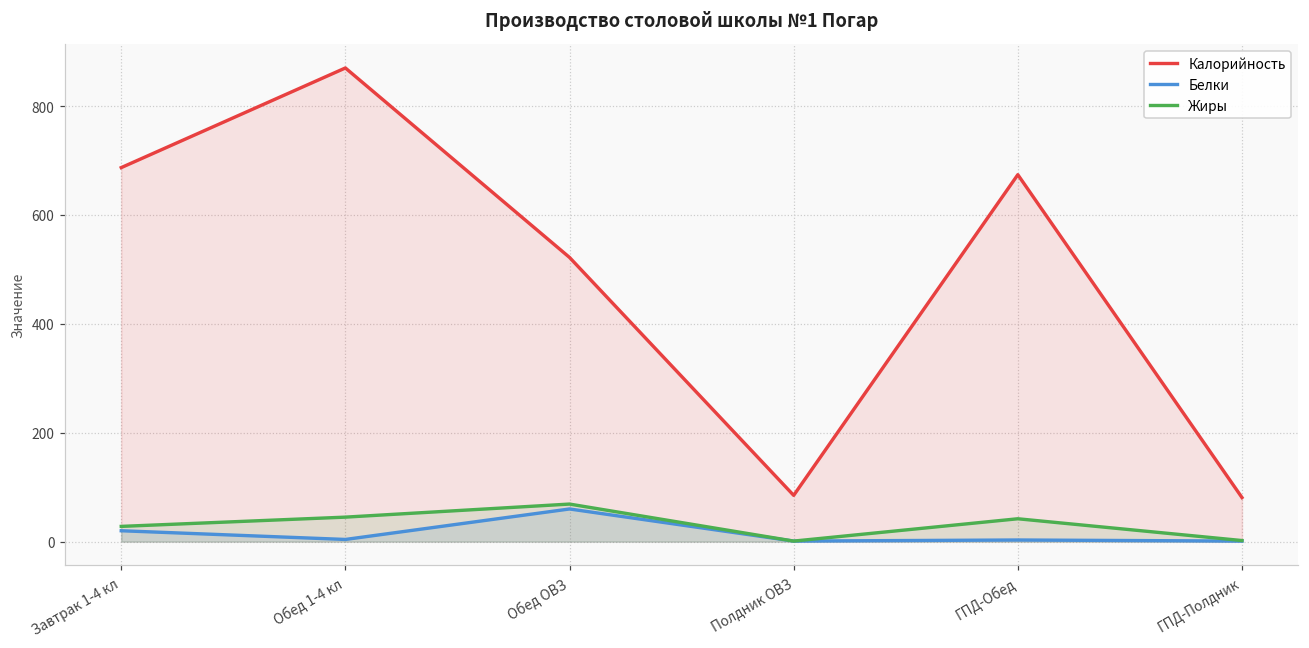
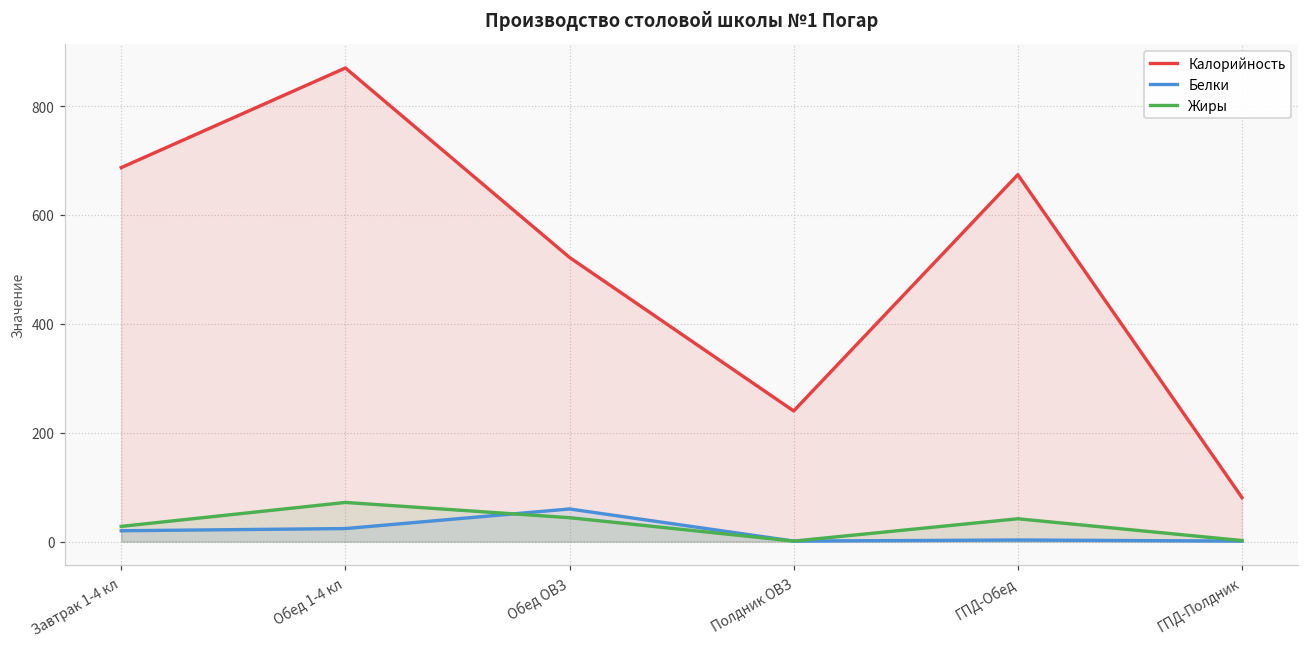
  {
    "Калорийность": {
      "Завтрак 1-4 кл": 690,
      "Обед 1-4 кл": 870,
      "Обед ОВЗ": 520,
-     "Полдник ОВЗ": 90,
+     "Полдник ОВЗ": 240,
      "ГПД-Обед": 670,
      "ГПД-Полдник": 80
    },
    "Белки": {
      "Завтрак 1-4 кл": 20,
-     "Обед 1-4 кл": 0,
+     "Обед 1-4 кл": 20,
      "Обед ОВЗ": 60,
      "ГПД-Обед": 0
    },
    "Жиры": {
      "Завтрак 1-4 кл": 30,
-     "Обед 1-4 кл": 50,
-     "Обед ОВЗ": 70,
+     "Обед 1-4 кл": 70,
+     "Обед ОВЗ": 40,
      "ГПД-Обед": 40
    }
  }
